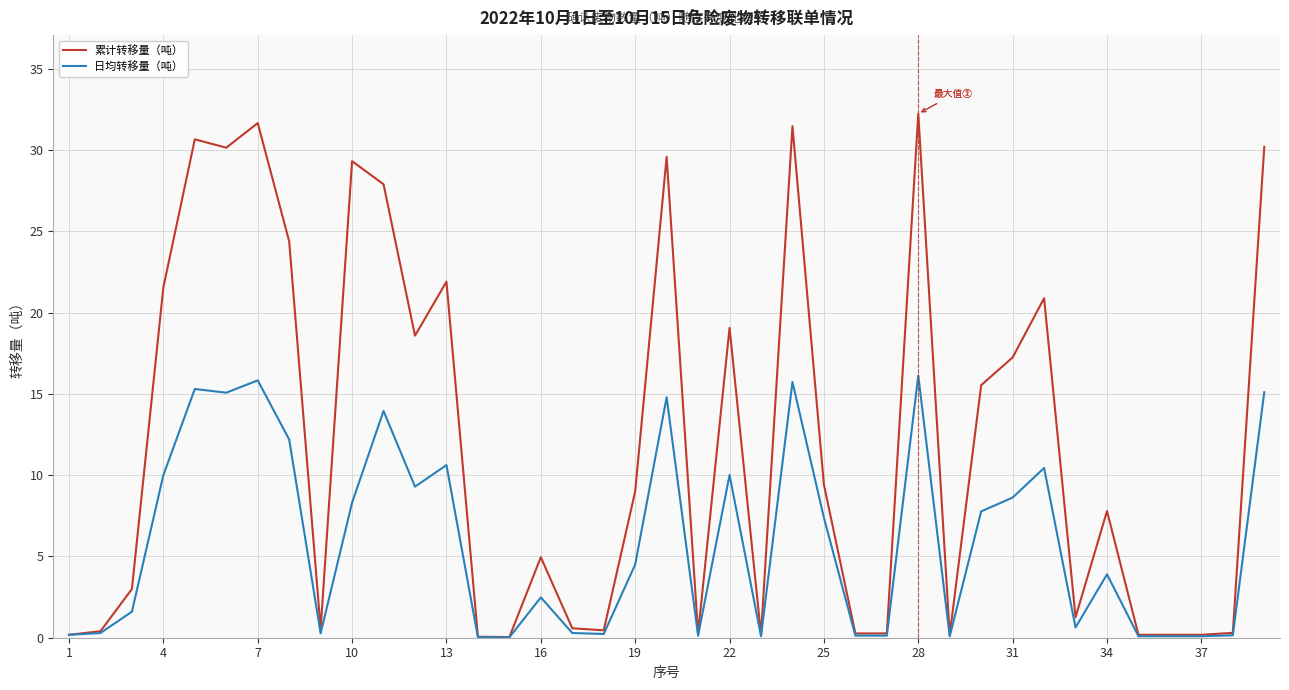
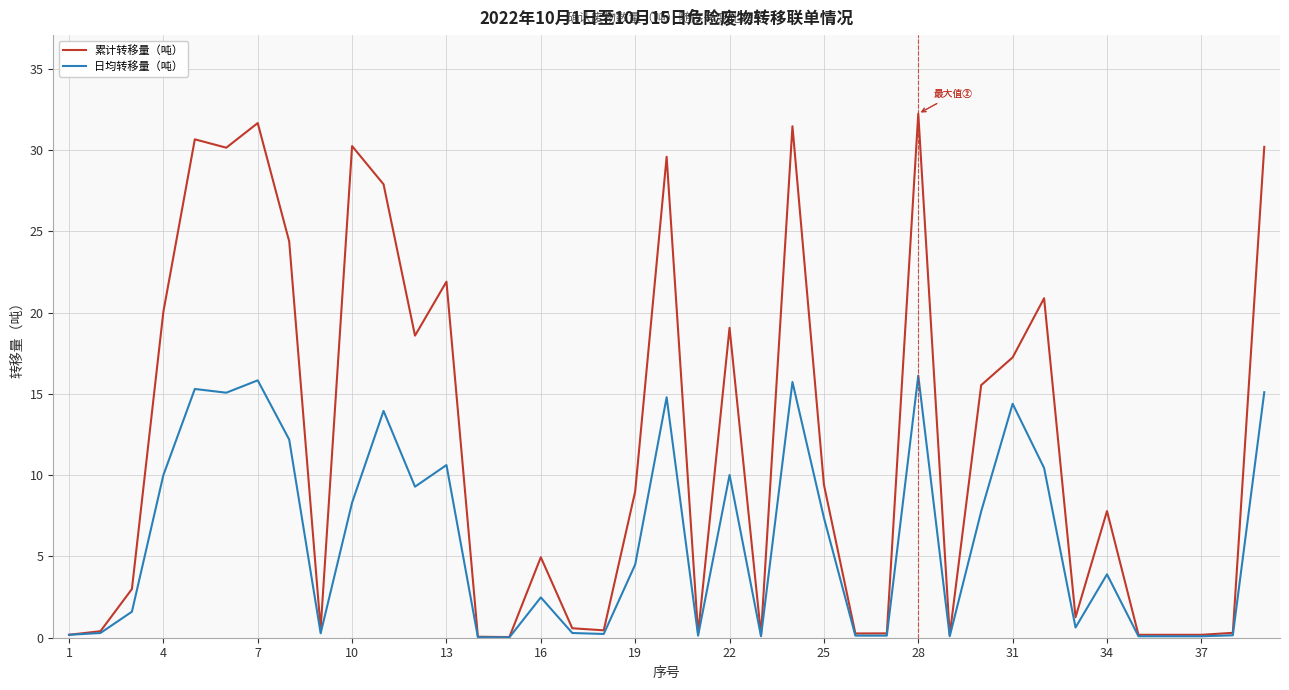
  {
    "累计转移量（吨）": {
-     "4": 21.6,
+     "4": 20.0,
      "7": 31.7,
-     "10": 29.3,
+     "10": 30.2,
      "13": 21.9,
      "16": 5.0,
      "19": 9.0,
      "22": 19.1,
      "25": 9.4,
      "28": 32.2,
      "31": 17.2,
      "34": 7.8
    },
    "日均转移量（吨）": {
      "4": 10.0,
      "7": 15.8,
      "10": 8.3,
      "13": 10.6,
      "16": 2.5,
      "19": 4.5,
      "22": 10.0,
      "25": 7.4,
      "28": 16.1,
-     "31": 8.6,
+     "31": 14.4,
      "34": 3.9
    }
  }
